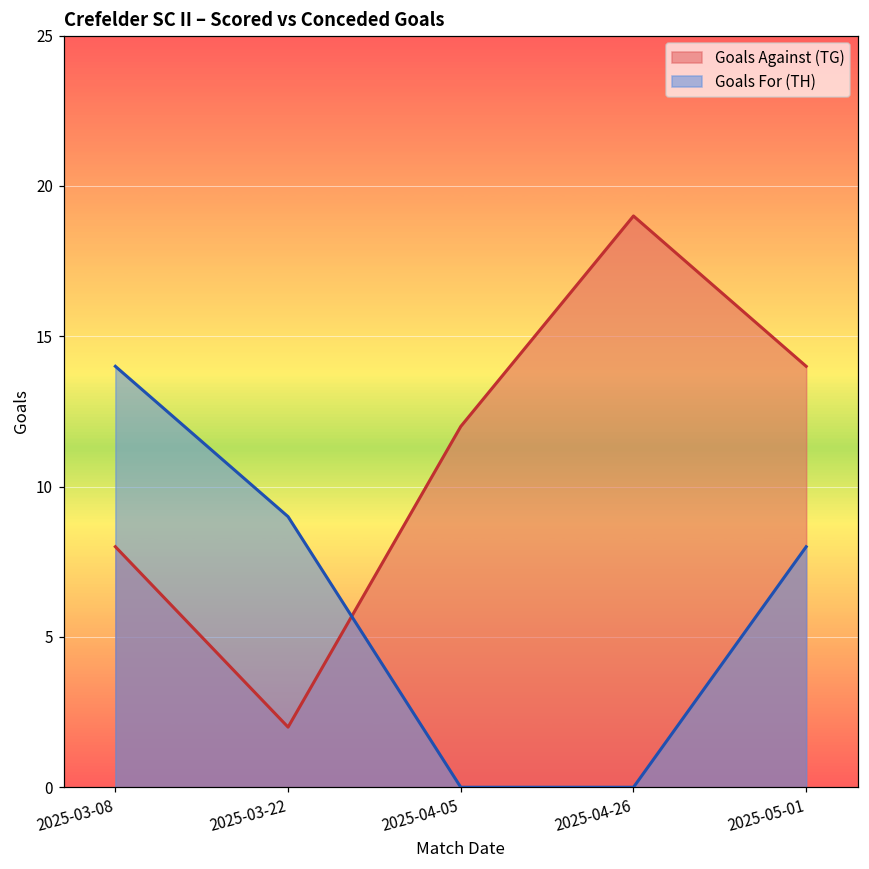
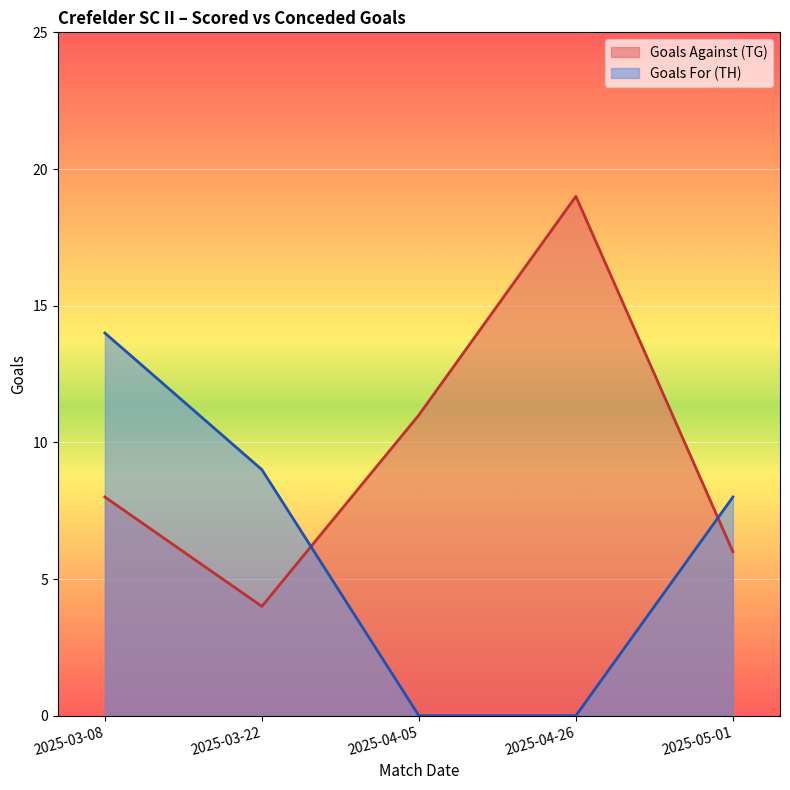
  {
    "Goals Against (TG)": {
      "2025-03-08": 8,
-     "2025-03-22": 2,
-     "2025-04-05": 12,
+     "2025-03-22": 4,
+     "2025-04-05": 11,
      "2025-04-26": 19,
-     "2025-05-01": 14
+     "2025-05-01": 6
    },
    "Goals For (TH)": {
      "2025-03-08": 14,
      "2025-03-22": 9,
      "2025-04-05": 0,
      "2025-04-26": 0,
      "2025-05-01": 8
    }
  }
